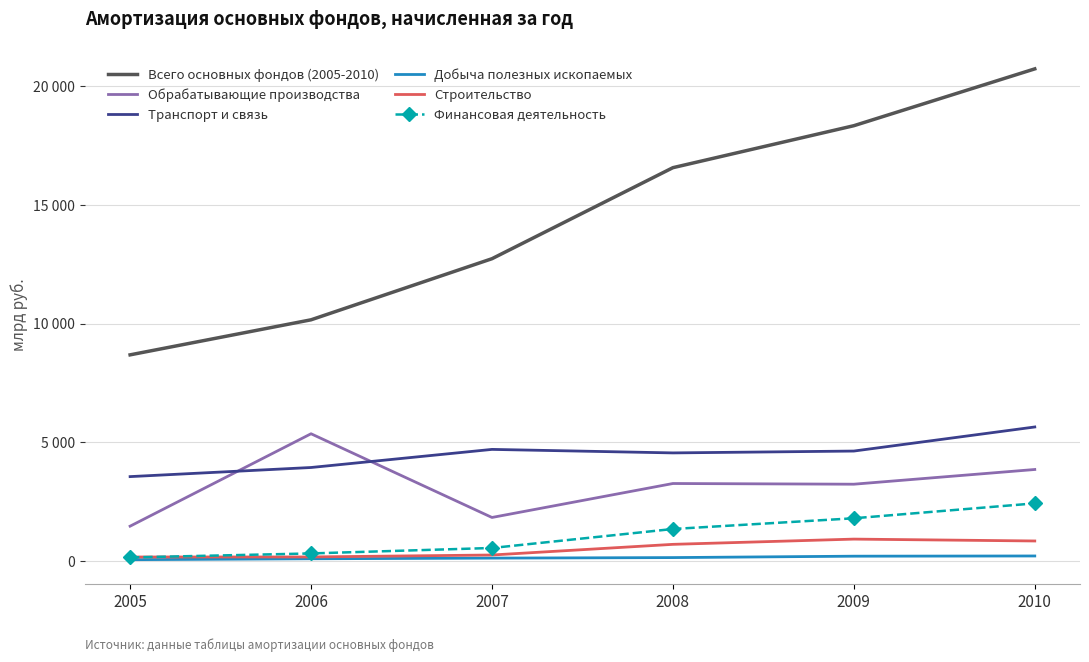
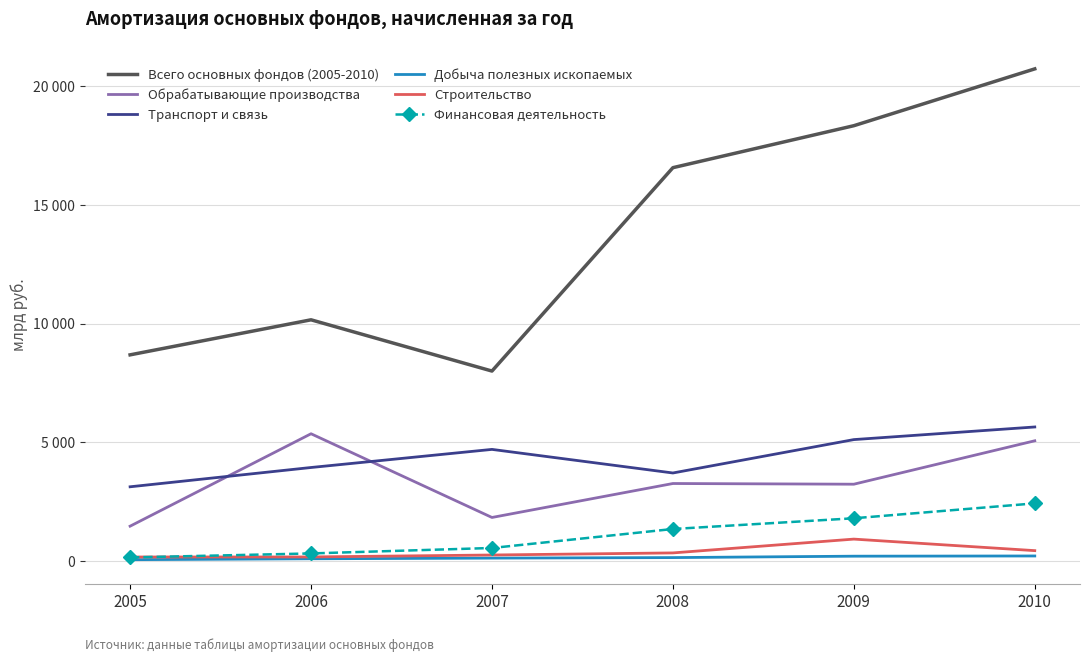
  {
    "Всего основных фондов (2005-2010)": {
      "2005": 8700,
      "2006": 10200,
-     "2007": 12700,
+     "2007": 8000,
      "2008": 16600,
      "2009": 18300,
      "2010": 20700
    },
    "Обрабатывающие производства": {
      "2005": 1500,
      "2006": 5400,
      "2007": 1800,
      "2008": 3300,
      "2009": 3200,
-     "2010": 3900
+     "2010": 5100
    },
    "Транспорт и связь": {
-     "2005": 3600,
+     "2005": 3100,
      "2006": 3900,
      "2007": 4700,
-     "2008": 4600,
-     "2009": 4600,
+     "2008": 3700,
+     "2009": 5100,
      "2010": 5600
    },
    "Строительство": {
      "2007": 300,
-     "2008": 700,
+     "2008": 300,
      "2009": 900,
-     "2010": 800
+     "2010": 400
    }
  }
